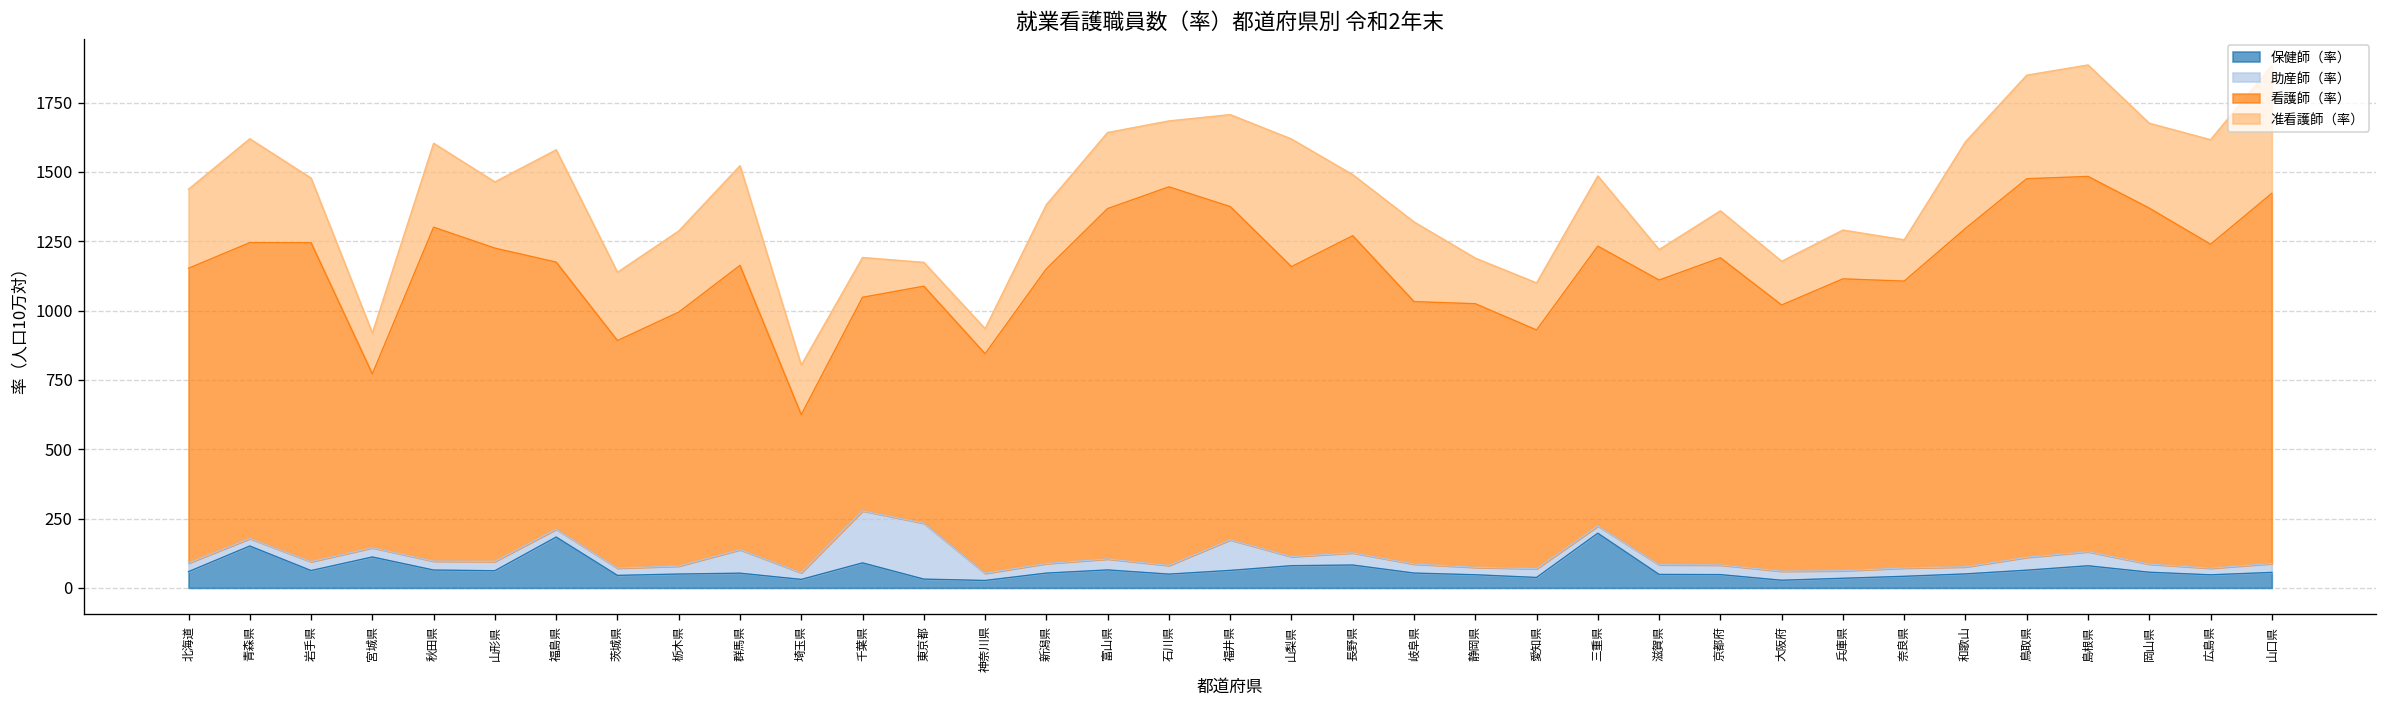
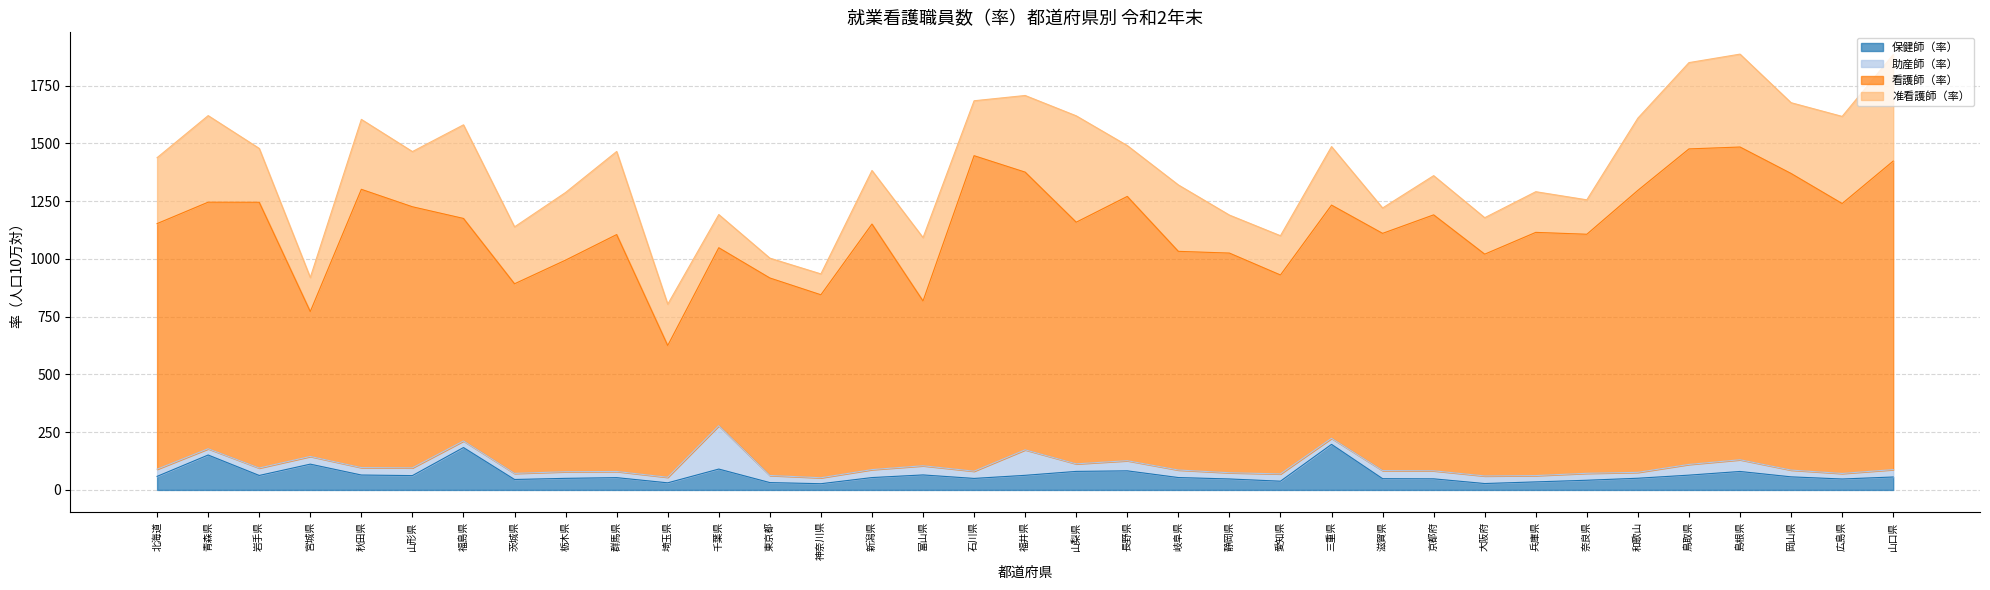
  {
    "保健師（率）": {
      "北海道": 60,
      "青森県": 150,
      "岩手県": 60,
      "宮城県": 110,
      "秋田県": 60,
      "山形県": 60,
      "福島県": 180,
      "茨城県": 50,
      "栃木県": 50,
      "群馬県": 50,
      "埼玉県": 30,
      "千葉県": 90,
      "東京都": 30,
      "神奈川県": 30,
      "新潟県": 50,
      "富山県": 60,
      "石川県": 50,
      "福井県": 60,
      "山梨県": 80,
      "長野県": 80,
      "岐阜県": 50,
      "静岡県": 50,
      "愛知県": 40,
      "三重県": 200,
      "滋賀県": 50,
      "京都府": 50,
      "大阪府": 30,
      "兵庫県": 30,
      "奈良県": 40,
      "和歌山": 50,
      "鳥取県": 60,
      "島根県": 80,
      "岡山県": 60,
      "広島県": 50,
      "山口県": 60
    },
    "助産師（率）": {
      "北海道": 30,
      "青森県": 30,
      "岩手県": 30,
      "宮城県": 30,
      "秋田県": 30,
      "山形県": 30,
      "福島県": 30,
      "茨城県": 30,
      "栃木県": 30,
-     "群馬県": 80,
+     "群馬県": 30,
      "埼玉県": 20,
      "千葉県": 190,
-     "東京都": 200,
+     "東京都": 30,
      "神奈川県": 30,
      "新潟県": 30,
      "富山県": 40,
      "石川県": 30,
      "福井県": 110,
      "山梨県": 30,
      "長野県": 40,
      "岐阜県": 30,
      "静岡県": 30,
      "愛知県": 30,
      "三重県": 30,
      "滋賀県": 40,
      "京都府": 30,
      "大阪府": 30,
      "兵庫県": 30,
      "奈良県": 30,
      "和歌山": 30,
      "鳥取県": 50,
      "島根県": 50,
      "岡山県": 30,
      "広島県": 20,
      "山口県": 30
    },
    "看護師（率）": {
      "北海道": 1060,
      "青森県": 1070,
      "岩手県": 1150,
      "宮城県": 630,
      "秋田県": 1200,
      "山形県": 1130,
      "福島県": 960,
      "茨城県": 820,
      "栃木県": 920,
      "群馬県": 1030,
      "埼玉県": 570,
      "千葉県": 770,
      "東京都": 850,
      "神奈川県": 790,
      "新潟県": 1060,
-     "富山県": 1260,
+     "富山県": 710,
      "石川県": 1370,
      "福井県": 1200,
      "山梨県": 1050,
      "長野県": 1140,
      "岐阜県": 950,
      "静岡県": 950,
      "愛知県": 860,
      "三重県": 1010,
      "滋賀県": 1030,
      "京都府": 1110,
      "大阪府": 960,
      "兵庫県": 1050,
      "奈良県": 1030,
      "和歌山": 1220,
      "鳥取県": 1370,
      "島根県": 1350,
      "岡山県": 1280,
      "広島県": 1170,
      "山口県": 1340
    },
    "准看護師（率）": {
      "北海道": 290,
      "青森県": 370,
      "岩手県": 230,
      "宮城県": 150,
      "秋田県": 300,
      "山形県": 240,
      "福島県": 410,
      "茨城県": 250,
      "栃木県": 290,
      "群馬県": 360,
      "埼玉県": 180,
      "千葉県": 140,
      "東京都": 90,
      "神奈川県": 90,
      "新潟県": 230,
      "富山県": 270,
      "石川県": 240,
      "福井県": 330,
      "山梨県": 460,
      "長野県": 220,
      "岐阜県": 290,
      "静岡県": 160,
      "愛知県": 170,
      "三重県": 250,
      "滋賀県": 110,
      "京都府": 170,
      "大阪府": 160,
      "兵庫県": 180,
      "奈良県": 150,
      "和歌山": 310,
      "鳥取県": 370,
      "島根県": 400,
      "岡山県": 310,
      "広島県": 380
    }
  }
